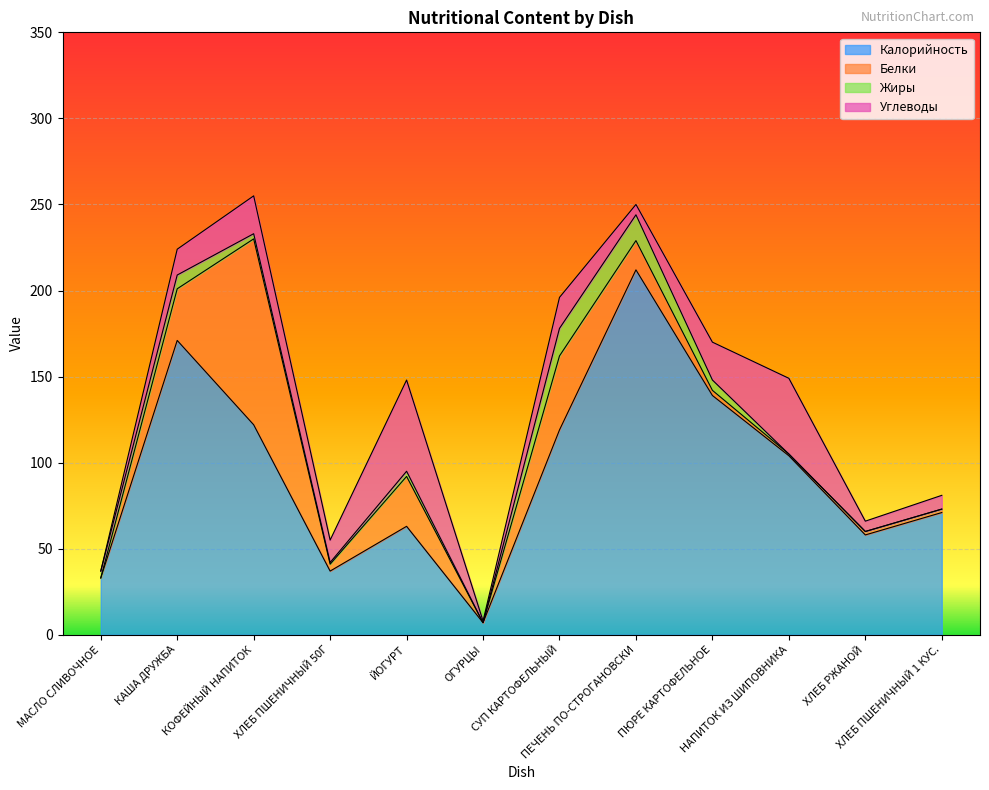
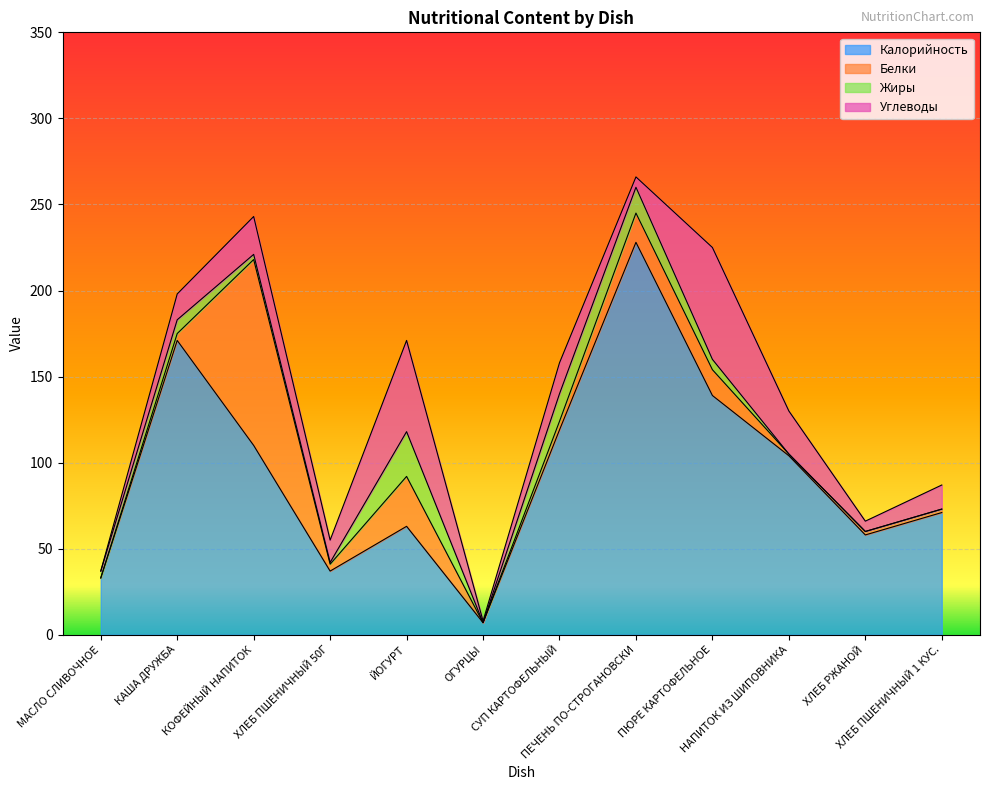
  {
    "Калорийность": {
      "КАША ДРУЖБА": 171,
-     "КОФЕЙНЫЙ НАПИТОК": 122,
+     "КОФЕЙНЫЙ НАПИТОК": 110,
      "ХЛЕБ ПШЕНИЧНЫЙ 50Г": 37,
      "ЙОГУРТ": 63,
      "СУП КАРТОФЕЛЬНЫЙ": 119,
-     "ПЕЧЕНЬ ПО-СТРОГАНОВСКИ": 212,
+     "ПЕЧЕНЬ ПО-СТРОГАНОВСКИ": 228,
      "ПЮРЕ КАРТОФЕЛЬНОЕ": 139,
      "ХЛЕБ РЖАНОЙ": 58,
      "ХЛЕБ ПШЕНИЧНЫЙ 1 КУС.": 71
    },
    "Белки": {
-     "КАША ДРУЖБА": 30,
+     "КАША ДРУЖБА": 4,
      "КОФЕЙНЫЙ НАПИТОК": 108,
      "ЙОГУРТ": 29,
-     "СУП КАРТОФЕЛЬНЫЙ": 43,
+     "СУП КАРТОФЕЛЬНЫЙ": 5,
      "ПЕЧЕНЬ ПО-СТРОГАНОВСКИ": 17,
-     "ПЮРЕ КАРТОФЕЛЬНОЕ": 3
+     "ПЮРЕ КАРТОФЕЛЬНОЕ": 15
    },
    "Жиры": {
      "КАША ДРУЖБА": 8,
      "КОФЕЙНЫЙ НАПИТОК": 3,
-     "ЙОГУРТ": 3,
+     "ЙОГУРТ": 26,
      "СУП КАРТОФЕЛЬНЫЙ": 16,
      "ПЕЧЕНЬ ПО-СТРОГАНОВСКИ": 15,
      "ПЮРЕ КАРТОФЕЛЬНОЕ": 6
    },
    "Углеводы": {
      "КАША ДРУЖБА": 15,
      "КОФЕЙНЫЙ НАПИТОК": 22,
      "ХЛЕБ ПШЕНИЧНЫЙ 50Г": 13,
      "ЙОГУРТ": 53,
      "СУП КАРТОФЕЛЬНЫЙ": 18,
      "ПЕЧЕНЬ ПО-СТРОГАНОВСКИ": 6,
-     "ПЮРЕ КАРТОФЕЛЬНОЕ": 22,
-     "НАПИТОК ИЗ ШИПОВНИКА": 44,
+     "ПЮРЕ КАРТОФЕЛЬНОЕ": 65,
+     "НАПИТОК ИЗ ШИПОВНИКА": 25,
      "ХЛЕБ РЖАНОЙ": 6,
-     "ХЛЕБ ПШЕНИЧНЫЙ 1 КУС.": 8
+     "ХЛЕБ ПШЕНИЧНЫЙ 1 КУС.": 14
    }
  }
